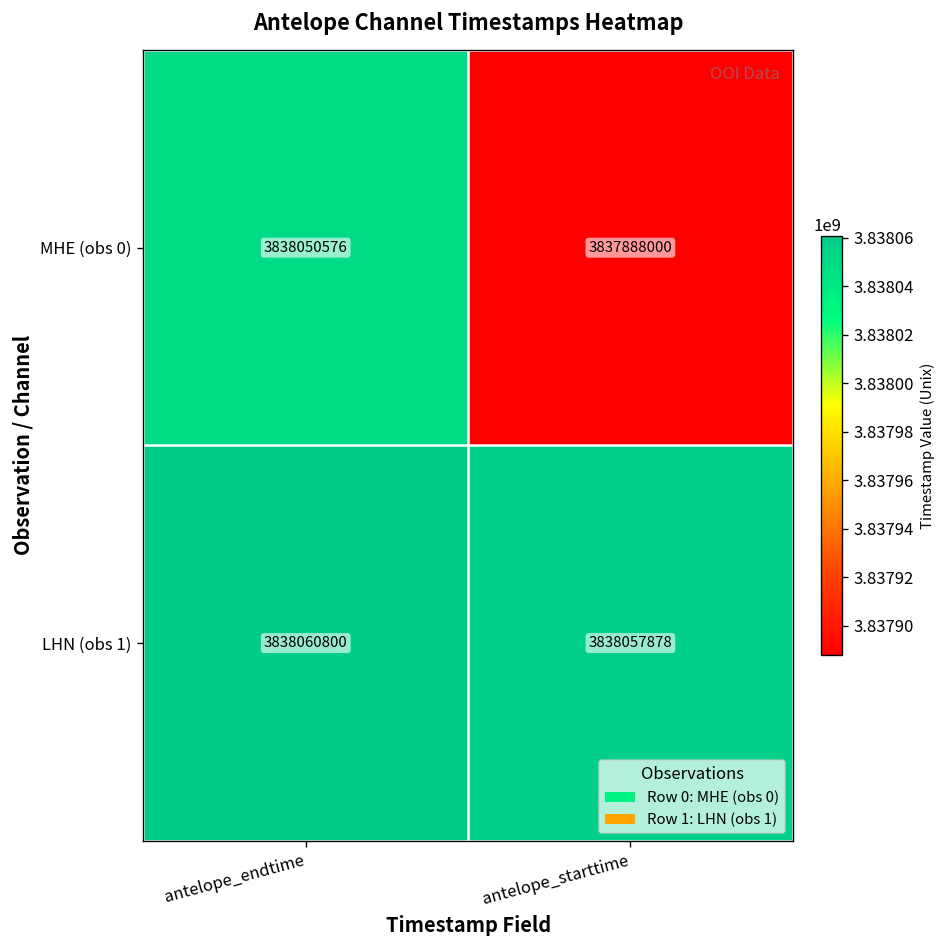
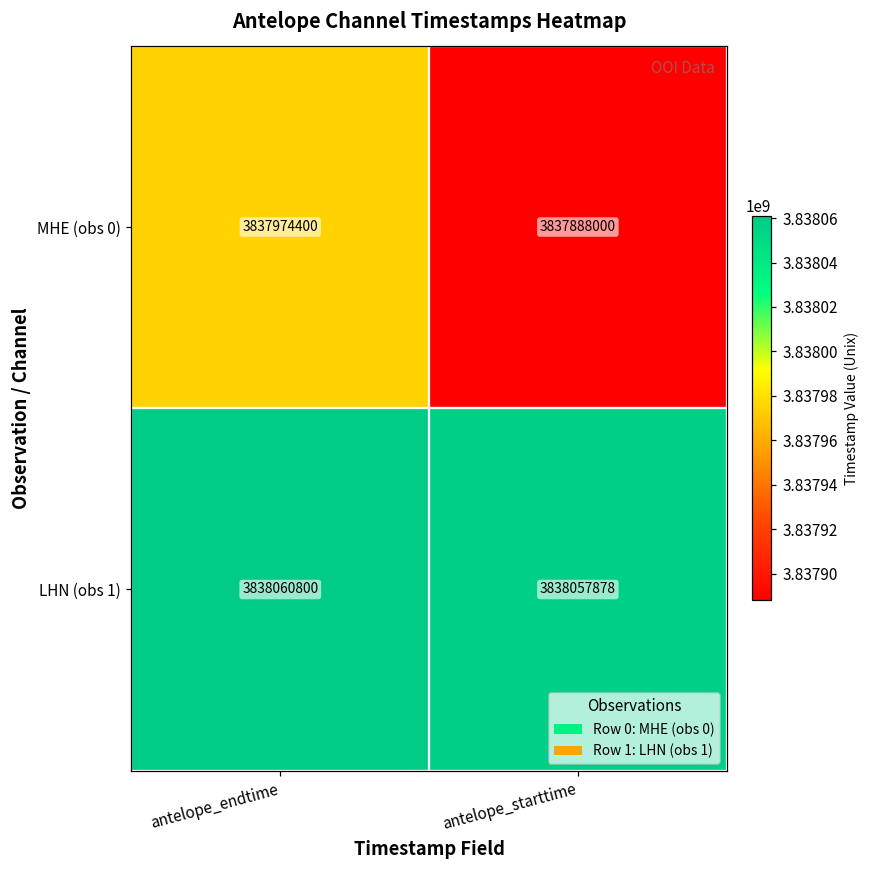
  {
    "MHE (obs 0)": {
-     "antelope_endtime": 3838050576
+     "antelope_endtime": 3837974400
    }
  }
